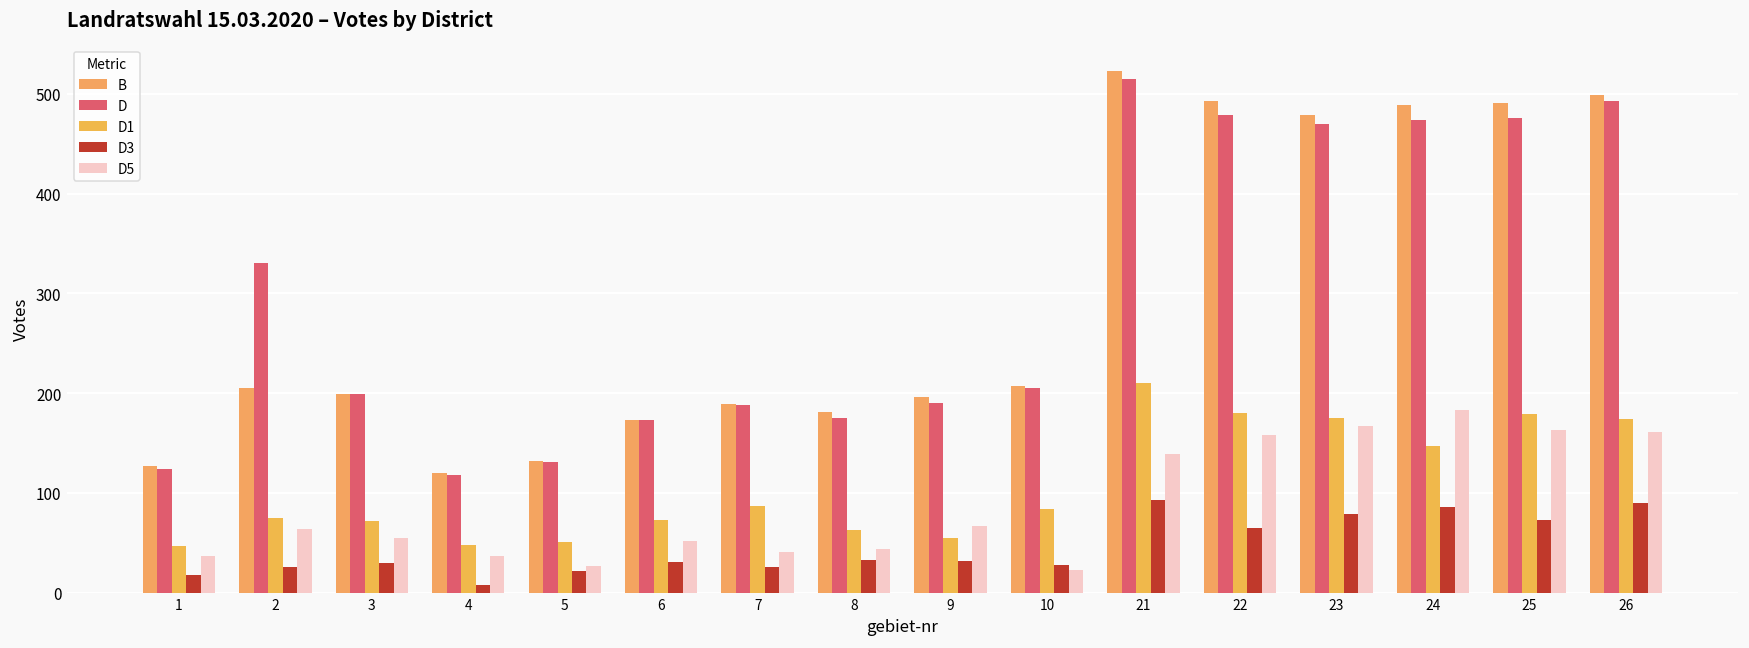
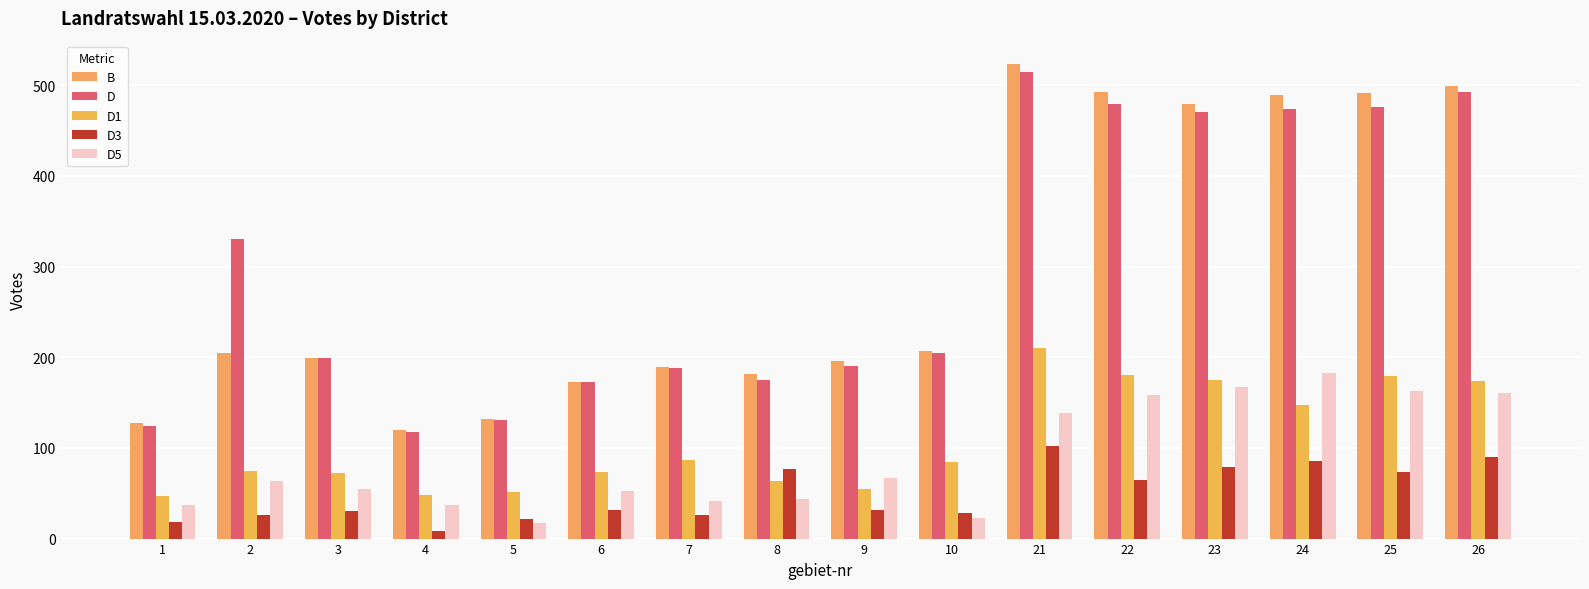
  {
    "D": {
      "1": 120,
      "2": 330,
      "3": 200,
      "4": 120,
      "5": 130,
      "6": 170,
      "7": 190,
      "8": 180,
      "9": 190,
      "10": 210,
      "21": 520,
      "22": 480,
      "23": 470,
      "24": 470,
      "25": 480,
      "26": 490
    },
    "D3": {
      "1": 20,
      "2": 30,
      "3": 30,
      "4": 10,
      "5": 20,
      "6": 30,
      "7": 30,
-     "8": 30,
+     "8": 80,
      "9": 30,
      "10": 30,
-     "21": 90,
+     "21": 100,
      "22": 70,
      "23": 80,
      "24": 90,
      "25": 70,
      "26": 90
    },
    "D5": {
      "1": 40,
      "2": 60,
      "3": 60,
      "4": 40,
-     "5": 30,
+     "5": 20,
      "6": 50,
      "7": 40,
      "8": 40,
      "9": 70,
      "10": 20,
      "21": 140,
      "22": 160,
      "23": 170,
      "24": 180,
      "25": 160,
      "26": 160
    }
  }
